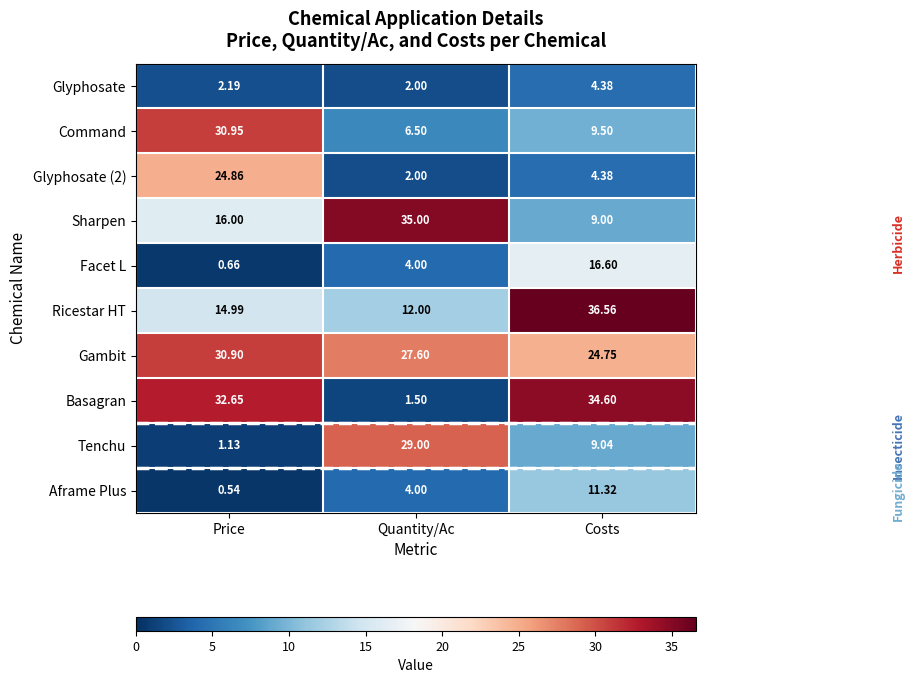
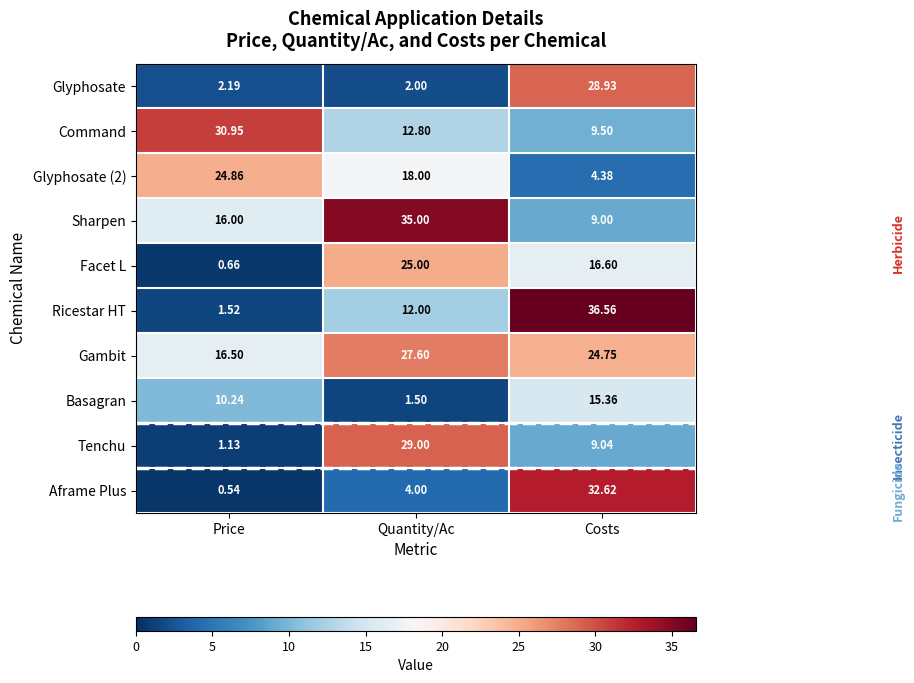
  {
    "Glyphosate": {
      "Price": 2.19,
      "Quantity/Ac": 2.00,
-     "Costs": 4.38
+     "Costs": 28.93
    },
    "Command": {
      "Price": 30.95,
-     "Quantity/Ac": 6.50,
+     "Quantity/Ac": 12.80,
      "Costs": 9.50
    },
    "Glyphosate (2)": {
      "Price": 24.86,
-     "Quantity/Ac": 2.00,
+     "Quantity/Ac": 18.00,
      "Costs": 4.38
    },
    "Sharpen": {
      "Price": 16.00,
      "Quantity/Ac": 35.00,
      "Costs": 9.00
    },
    "Facet L": {
      "Price": 0.66,
-     "Quantity/Ac": 4.00,
+     "Quantity/Ac": 25.00,
      "Costs": 16.60
    },
    "Ricestar HT": {
-     "Price": 14.99,
+     "Price": 1.52,
      "Quantity/Ac": 12.00,
      "Costs": 36.56
    },
    "Gambit": {
-     "Price": 30.90,
+     "Price": 16.50,
      "Quantity/Ac": 27.60,
      "Costs": 24.75
    },
    "Basagran": {
-     "Price": 32.65,
+     "Price": 10.24,
      "Quantity/Ac": 1.50,
-     "Costs": 34.60
+     "Costs": 15.36
    },
    "Tenchu": {
      "Price": 1.13,
      "Quantity/Ac": 29.00,
      "Costs": 9.04
    },
    "Aframe Plus": {
      "Price": 0.54,
      "Quantity/Ac": 4.00,
-     "Costs": 11.32
+     "Costs": 32.62
    }
  }
